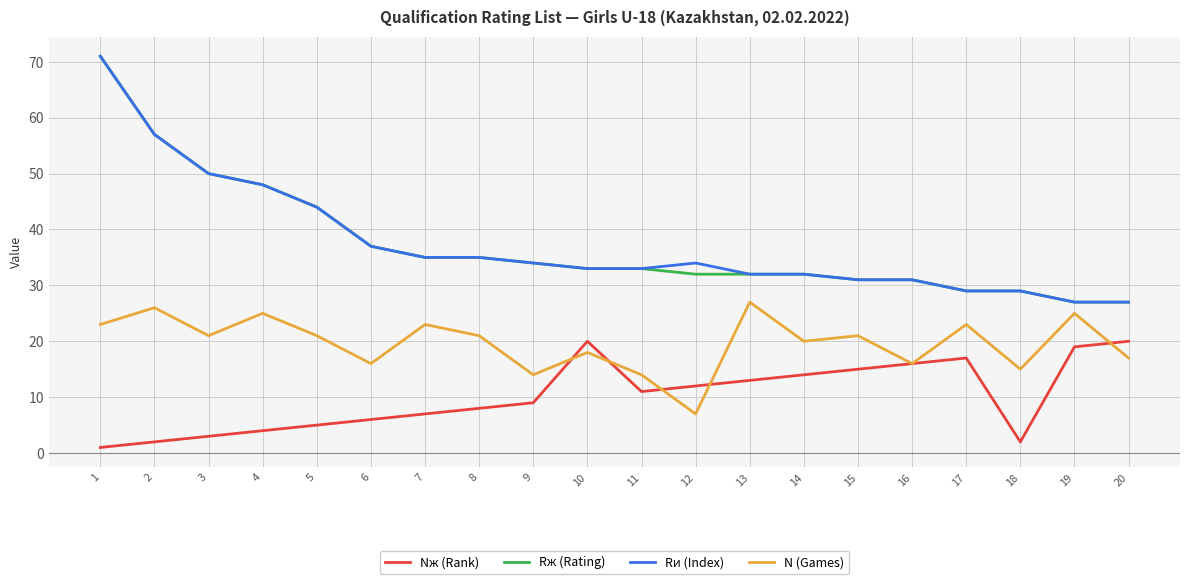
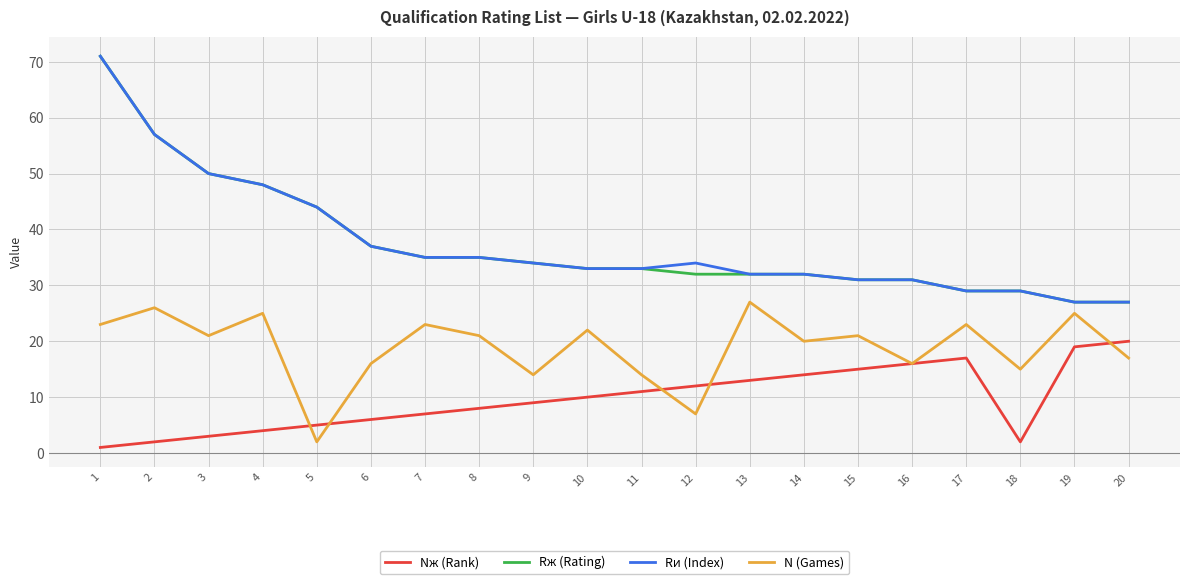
  {
    "Nж (Rank)": {
      "1": 1,
      "2": 2,
      "3": 3,
      "4": 4,
      "5": 5,
      "6": 6,
      "7": 7,
      "8": 8,
      "9": 9,
-     "10": 20,
+     "10": 10,
      "11": 11,
      "12": 12,
      "13": 13,
      "14": 14,
      "15": 15,
      "17": 17,
      "18": 2,
      "19": 19,
      "20": 20
    },
    "Rж (Rating)": {
      "12": 32
    },
    "Rи (Index)": {
      "12": 34
    },
    "N (Games)": {
      "1": 23,
      "2": 26,
      "3": 21,
      "4": 25,
-     "5": 21,
+     "5": 2,
      "6": 16,
      "7": 23,
      "8": 21,
      "9": 14,
-     "10": 18,
+     "10": 22,
      "11": 14,
      "12": 7,
      "13": 27,
      "14": 20,
      "15": 21,
      "17": 23,
      "18": 15,
      "19": 25,
      "20": 17
    }
  }
